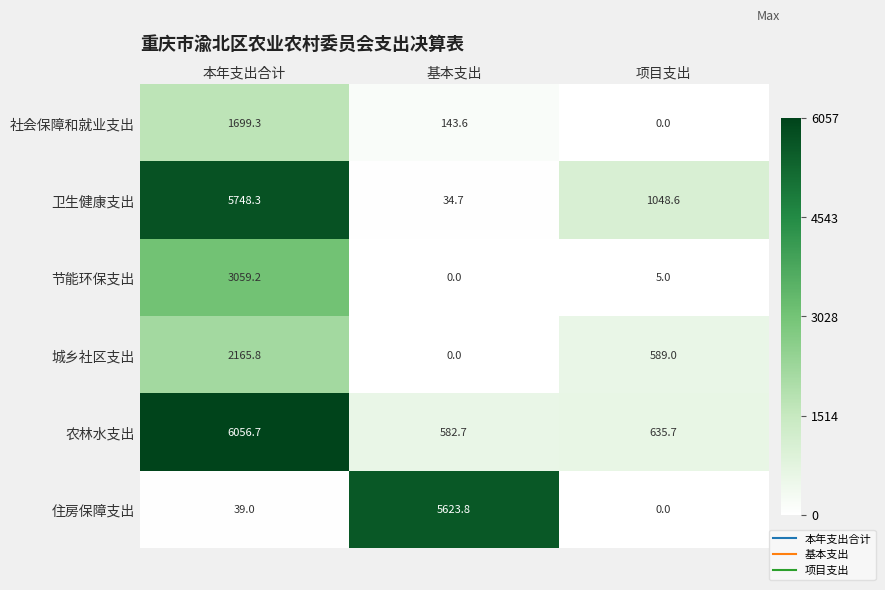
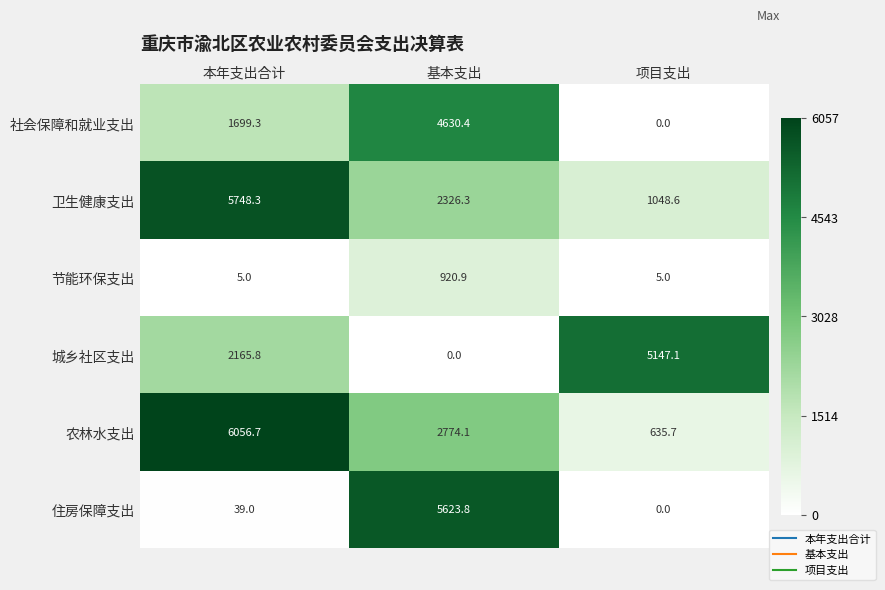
  {
    "社会保障和就业支出": {
      "本年支出合计": 1699.3,
-     "基本支出": 143.6,
+     "基本支出": 4630.4,
      "项目支出": 0.0
    },
    "卫生健康支出": {
      "本年支出合计": 5748.3,
-     "基本支出": 34.7,
+     "基本支出": 2326.3,
      "项目支出": 1048.6
    },
    "节能环保支出": {
-     "本年支出合计": 3059.2,
-     "基本支出": 0.0,
+     "本年支出合计": 5.0,
+     "基本支出": 920.9,
      "项目支出": 5.0
    },
    "城乡社区支出": {
      "本年支出合计": 2165.8,
      "基本支出": 0.0,
-     "项目支出": 589.0
+     "项目支出": 5147.1
    },
    "农林水支出": {
      "本年支出合计": 6056.7,
-     "基本支出": 582.7,
+     "基本支出": 2774.1,
      "项目支出": 635.7
    },
    "住房保障支出": {
      "本年支出合计": 39.0,
      "基本支出": 5623.8,
      "项目支出": 0.0
    }
  }
